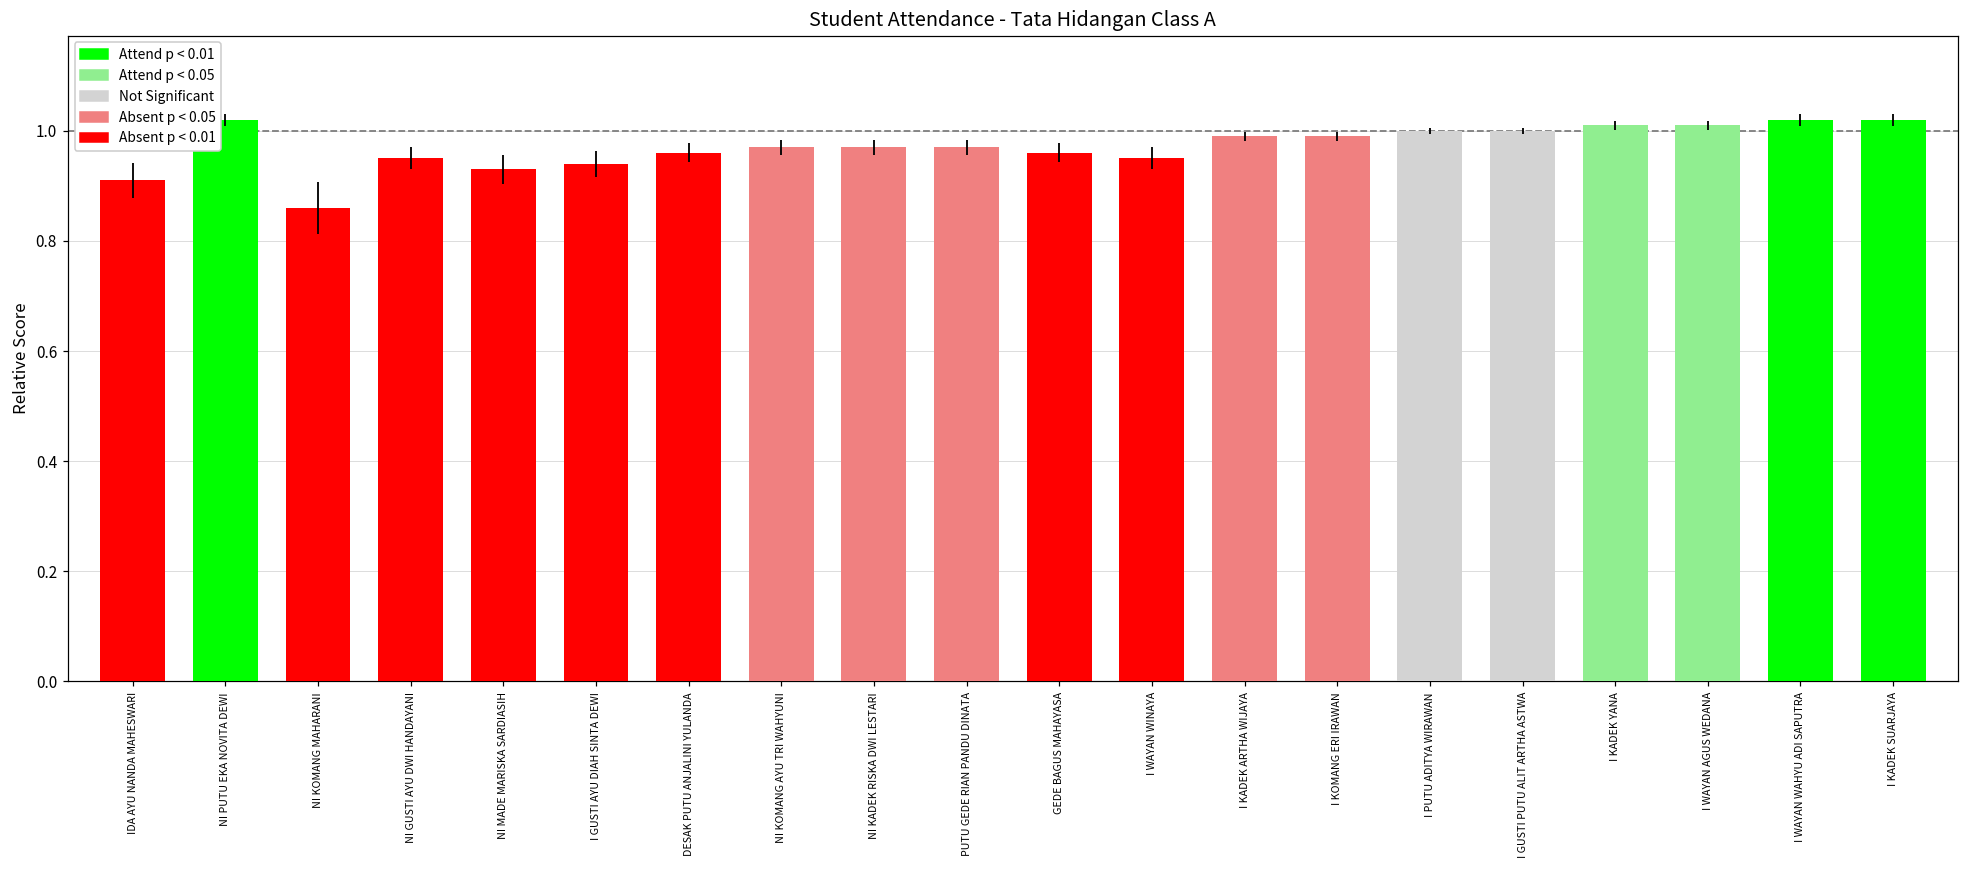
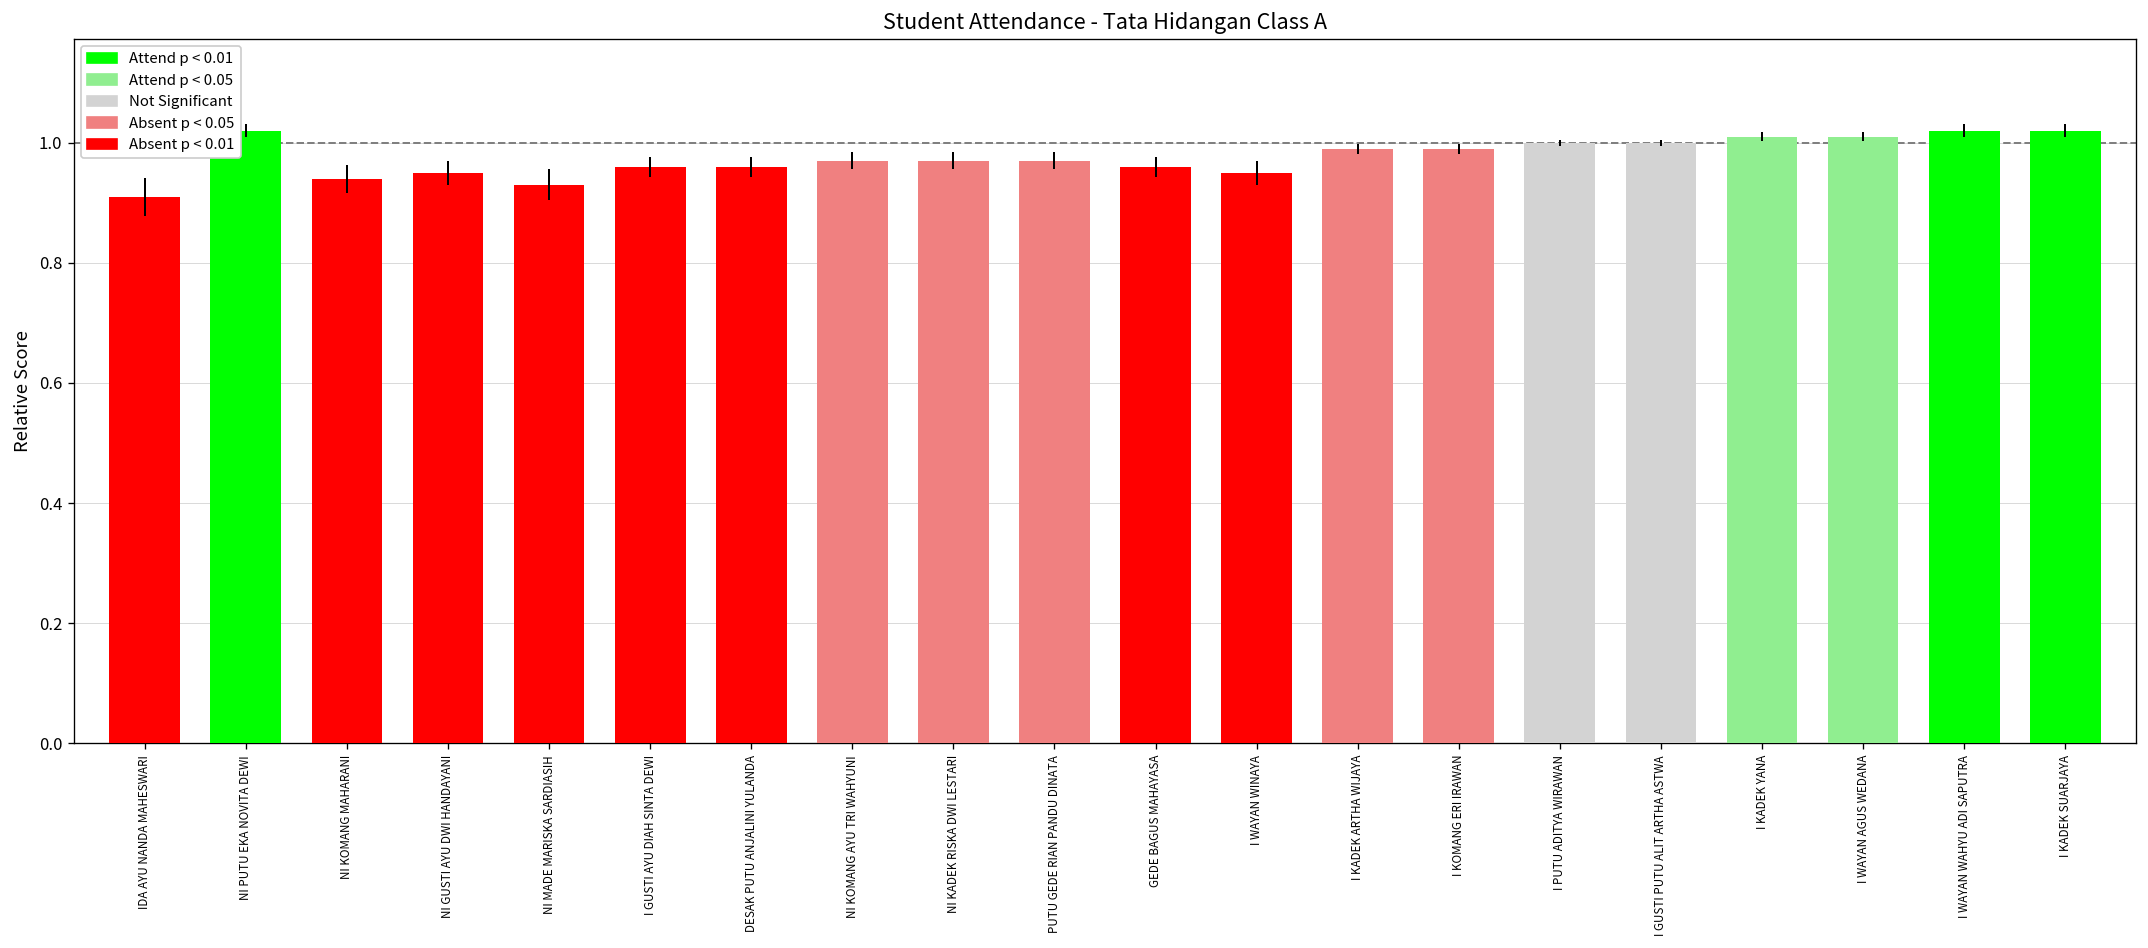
  {
    "IDA AYU NANDA MAHESWARI": 0.91,
    "NI PUTU EKA NOVITA DEWI": 1.02,
-   "NI KOMANG MAHARANI": 0.86,
+   "NI KOMANG MAHARANI": 0.94,
    "NI GUSTI AYU DWI HANDAYANI": 0.95,
    "NI MADE MARISKA SARDIASIH": 0.93,
-   "I GUSTI AYU DIAH SINTA DEWI": 0.94,
+   "I GUSTI AYU DIAH SINTA DEWI": 0.96,
    "DESAK PUTU ANJALINI YULANDA": 0.96,
    "NI KOMANG AYU TRI WAHYUNI": 0.97,
    "NI KADEK RISKA DWI LESTARI": 0.97,
    "PUTU GEDE RIAN PANDU DINATA": 0.97,
    "GEDE BAGUS MAHAYASA": 0.96,
    "I WAYAN WINAYA": 0.95,
    "I KADEK ARTHA WIJAYA": 0.99,
    "I KOMANG ERI IRAWAN": 0.99,
    "I PUTU ADITYA WIRAWAN": 1.00,
    "I GUSTI PUTU ALIT ARTHA ASTWA": 1.00,
    "I KADEK YANA": 1.01,
    "I WAYAN AGUS WEDANA": 1.01,
    "I WAYAN WAHYU ADI SAPUTRA": 1.02,
    "I KADEK SUARJAYA": 1.02
  }
